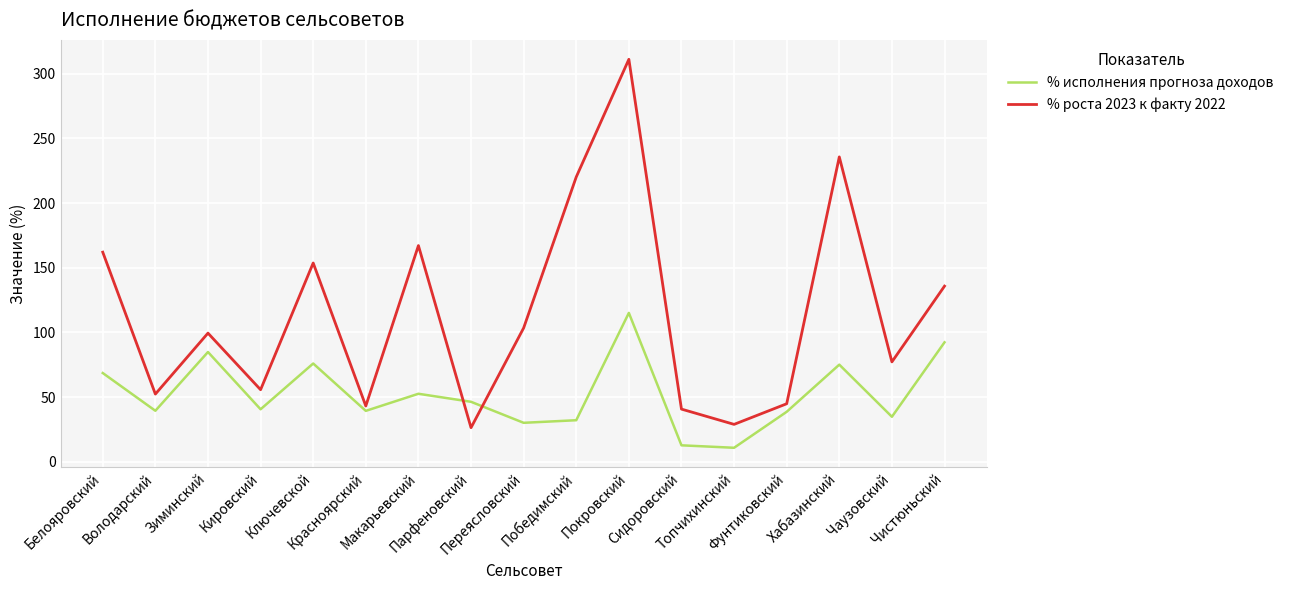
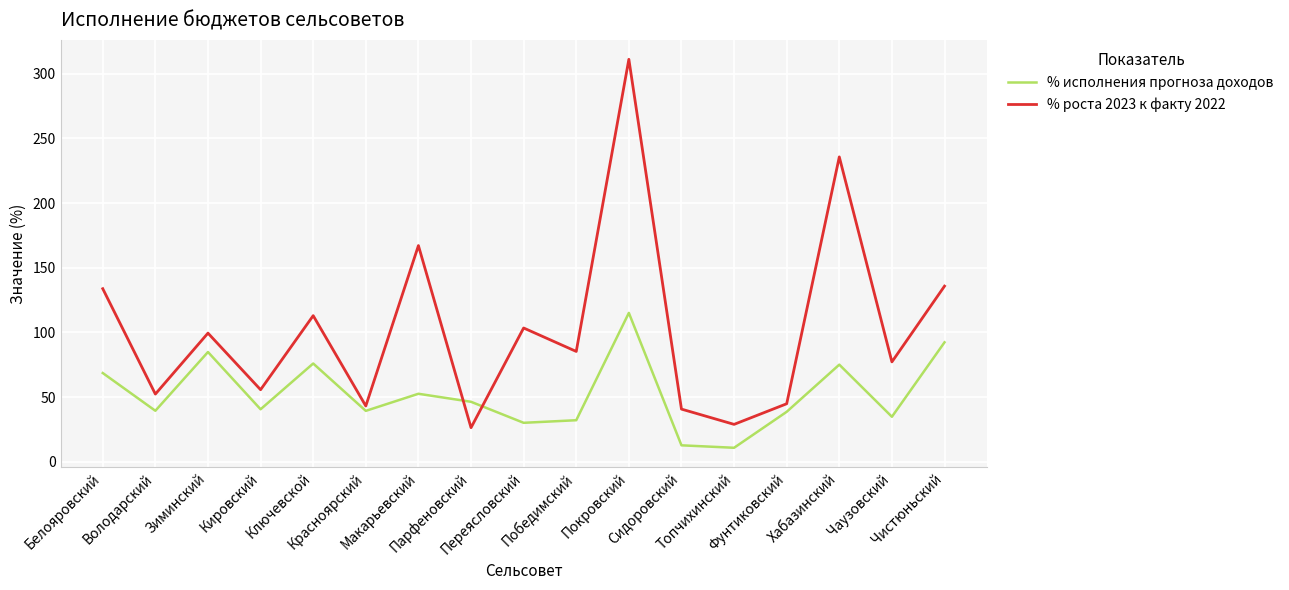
  {
    "% исполнения прогноза доходов": {
      "Белояровский": 69,
      "Володарский": 39,
      "Зиминский": 85,
      "Кировский": 41,
      "Ключевской": 76,
      "Красноярский": 39,
      "Макарьевский": 53,
      "Парфеновский": 46,
      "Переясловский": 30,
      "Победимский": 32,
      "Покровский": 115,
      "Сидоровский": 13,
      "Топчихинский": 11,
      "Фунтиковский": 39,
      "Хабазинский": 75,
      "Чаузовский": 35,
      "Чистюньский": 92
    },
    "% роста 2023 к факту 2022": {
-     "Белояровский": 162,
+     "Белояровский": 134,
      "Володарский": 52,
      "Зиминский": 99,
      "Кировский": 56,
-     "Ключевской": 154,
+     "Ключевской": 113,
      "Красноярский": 43,
      "Макарьевский": 167,
      "Парфеновский": 26,
      "Переясловский": 103,
-     "Победимский": 220,
+     "Победимский": 85,
      "Покровский": 311,
      "Сидоровский": 41,
      "Топчихинский": 29,
      "Фунтиковский": 45,
      "Хабазинский": 236,
      "Чаузовский": 77,
      "Чистюньский": 136
    }
  }
